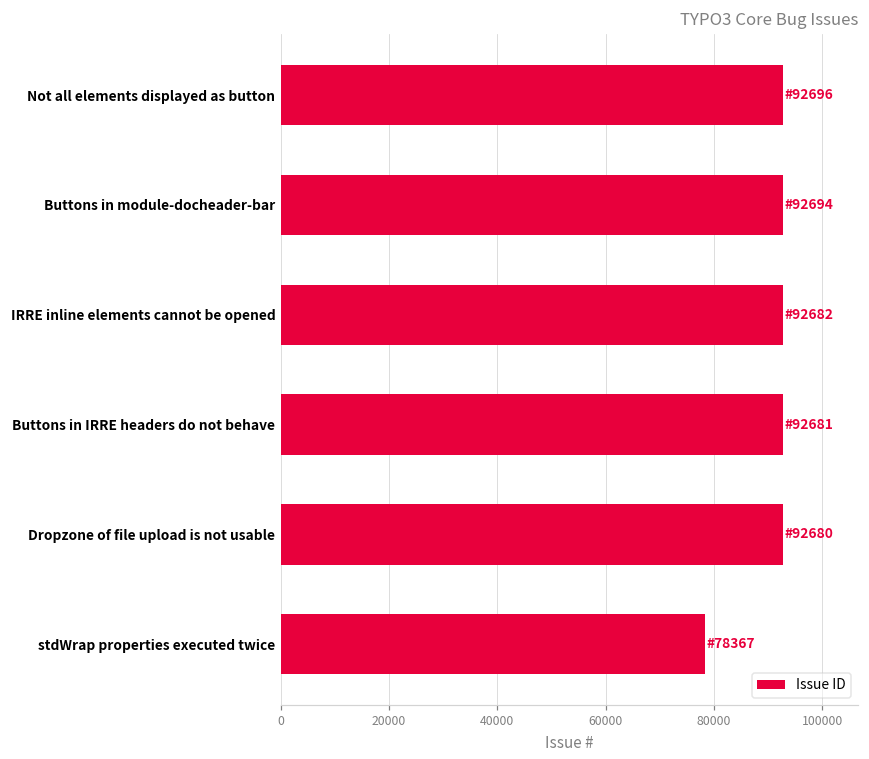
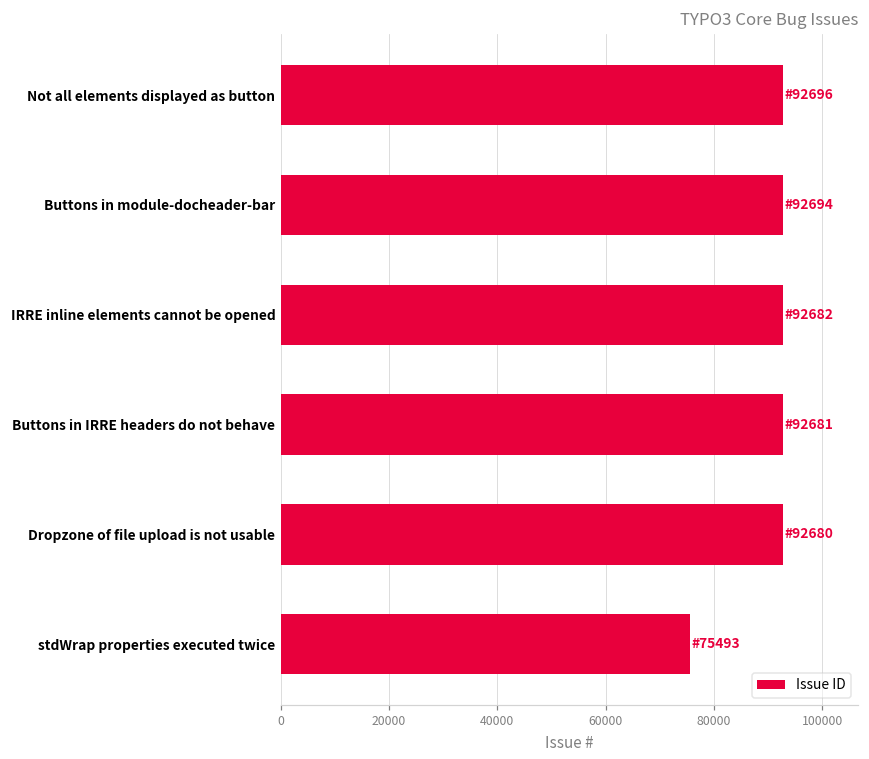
  {
    "Not all elements displayed as button": 92696,
    "Buttons in module-docheader-bar": 92694,
    "IRRE inline elements cannot be opened": 92682,
    "Buttons in IRRE headers do not behave": 92681,
    "Dropzone of file upload is not usable": 92680,
-   "stdWrap properties executed twice": 78367
+   "stdWrap properties executed twice": 75493
  }
